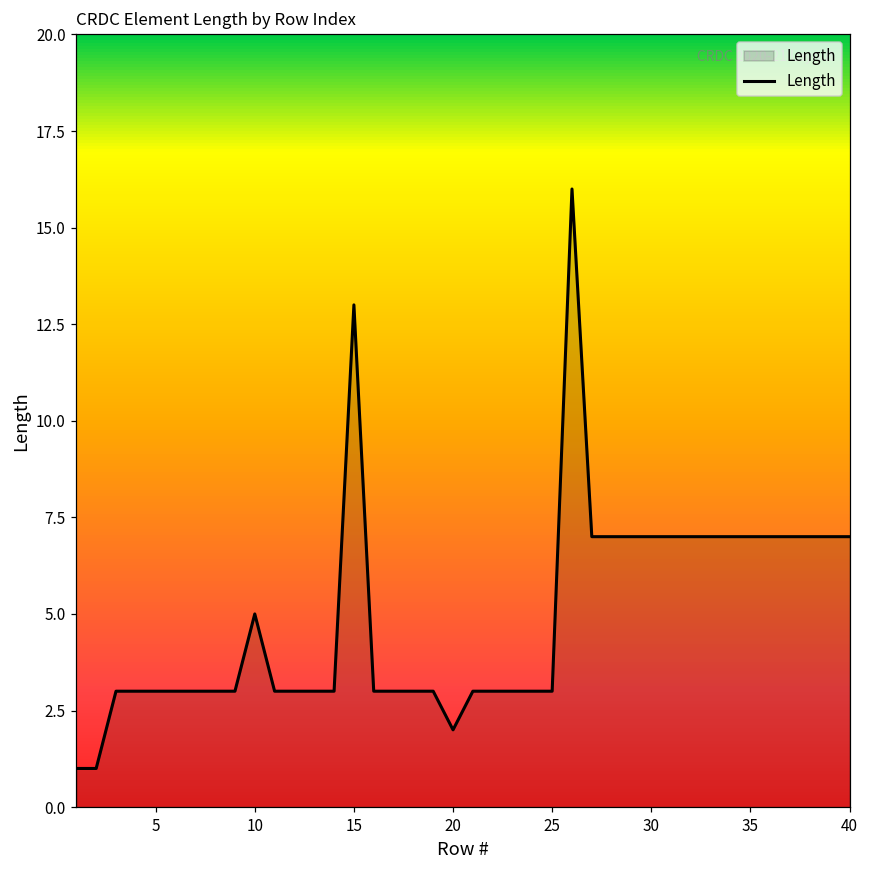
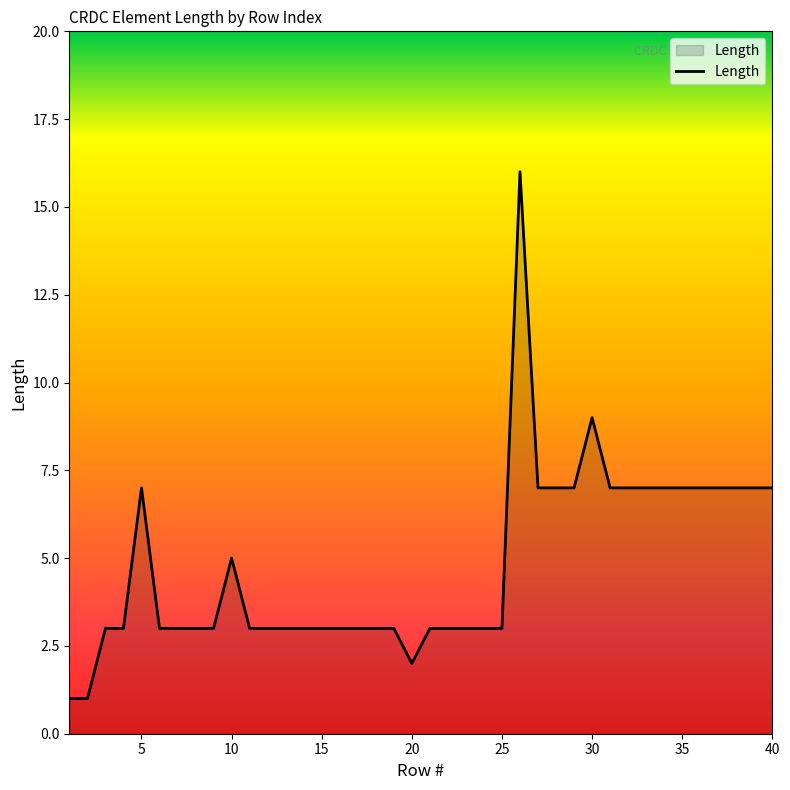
  {
-   "5": 3,
+   "5": 7,
    "10": 5,
-   "15": 13,
+   "15": 3,
    "20": 2,
    "25": 3,
-   "30": 7,
+   "30": 9,
    "35": 7,
    "40": 7
  }
